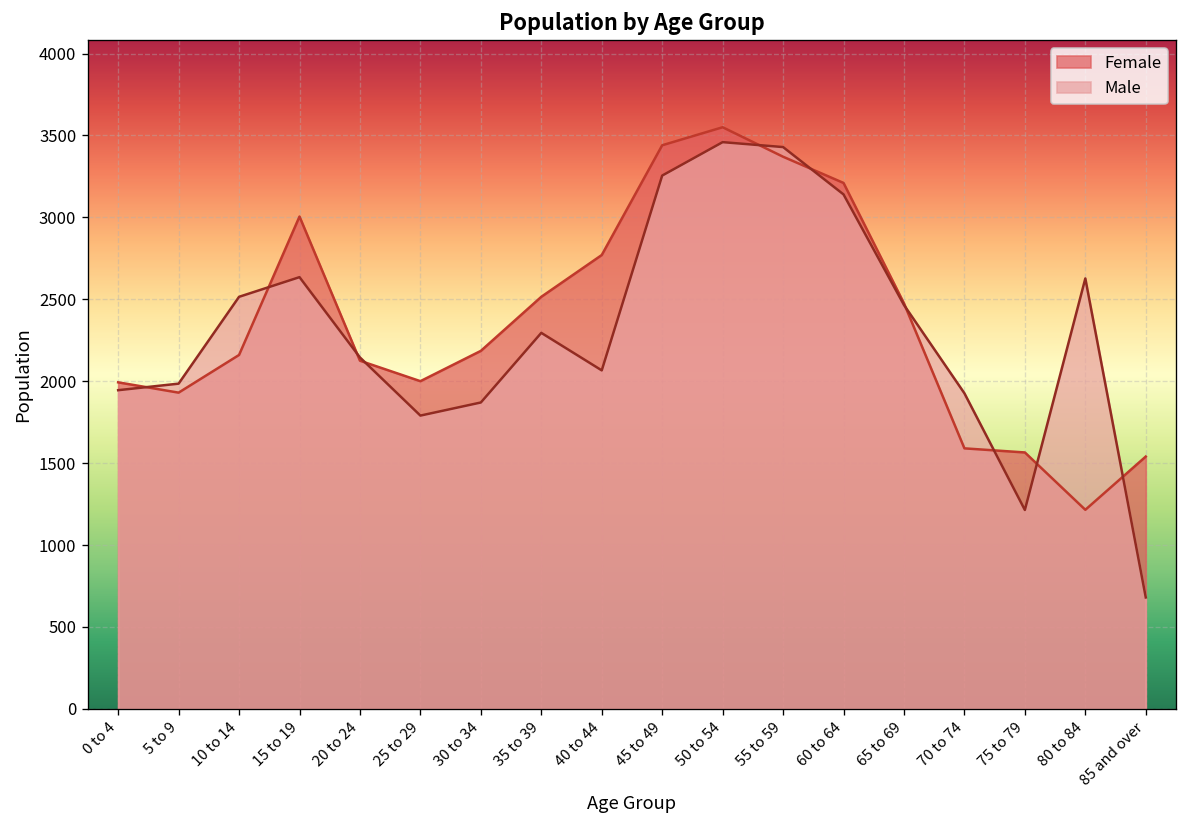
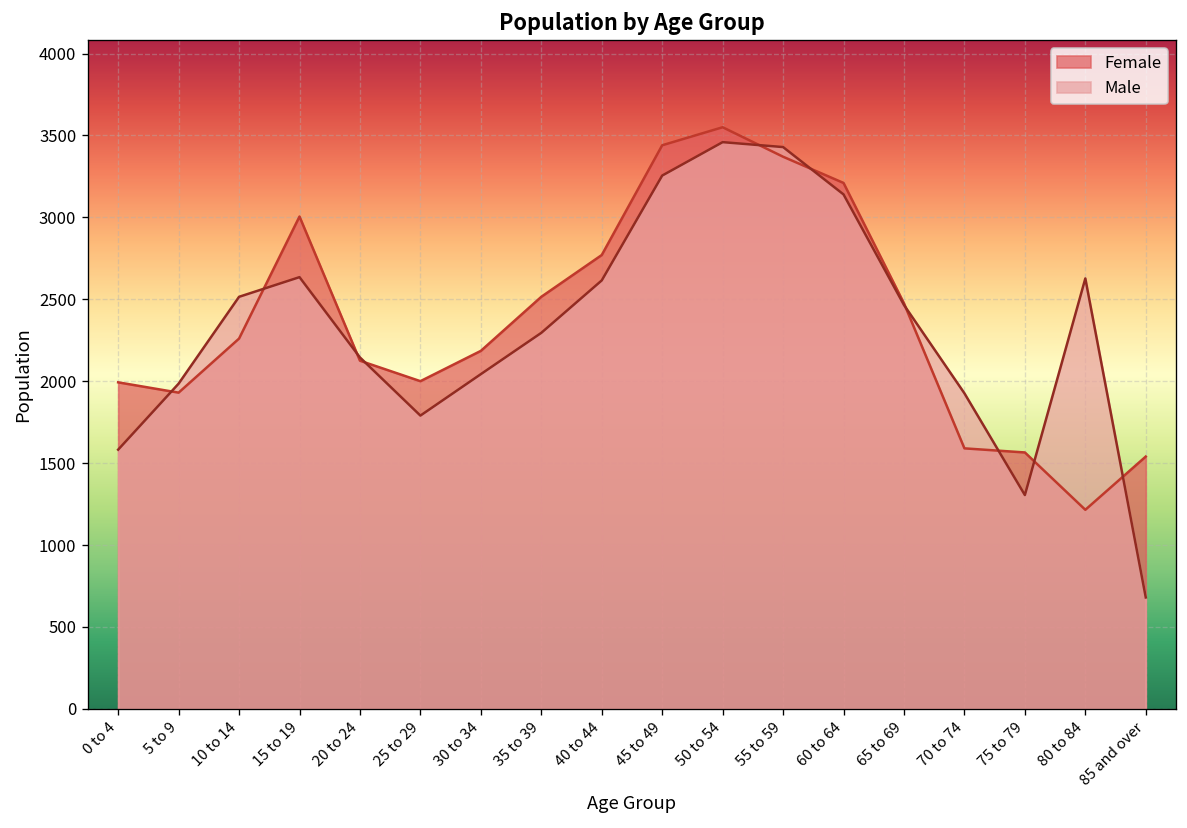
  {
    "Female": {
      "0 to 4": 1990,
      "5 to 9": 1930,
-     "10 to 14": 2160,
+     "10 to 14": 2260,
      "15 to 19": 3010,
      "20 to 24": 2130,
      "25 to 29": 2000,
      "30 to 34": 2190,
      "35 to 39": 2520,
      "40 to 44": 2770,
      "45 to 49": 3440,
      "50 to 54": 3550,
      "55 to 59": 3370,
      "60 to 64": 3210,
      "70 to 74": 1590,
      "75 to 79": 1570,
      "80 to 84": 1220,
      "85 and over": 1540
    },
    "Male": {
-     "0 to 4": 1950,
+     "0 to 4": 1580,
      "5 to 9": 1990,
      "10 to 14": 2520,
      "15 to 19": 2640,
      "20 to 24": 2150,
      "25 to 29": 1790,
-     "30 to 34": 1870,
+     "30 to 34": 2040,
      "35 to 39": 2300,
-     "40 to 44": 2070,
+     "40 to 44": 2620,
      "45 to 49": 3260,
      "50 to 54": 3460,
      "55 to 59": 3430,
      "60 to 64": 3140,
      "70 to 74": 1930,
-     "75 to 79": 1210,
+     "75 to 79": 1310,
      "80 to 84": 2630,
      "85 and over": 680
    }
  }
